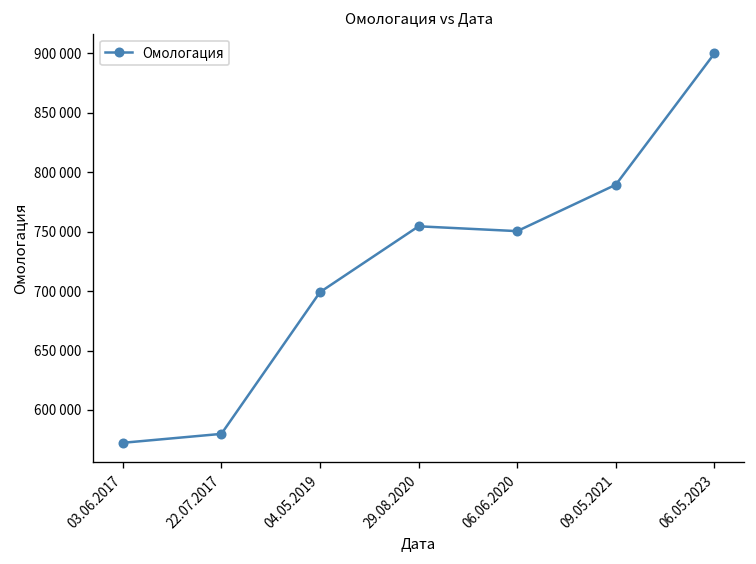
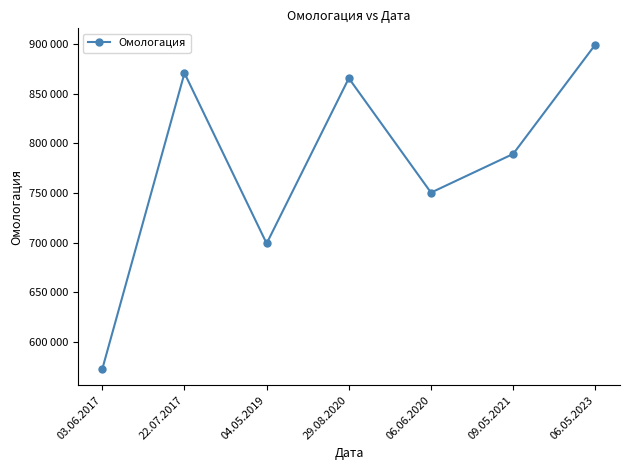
  {
    "03.06.2017": 570000,
-   "22.07.2017": 580000,
+   "22.07.2017": 870000,
    "04.05.2019": 700000,
-   "29.08.2020": 750000,
+   "29.08.2020": 870000,
    "06.06.2020": 750000,
    "09.05.2021": 790000,
    "06.05.2023": 900000
  }
